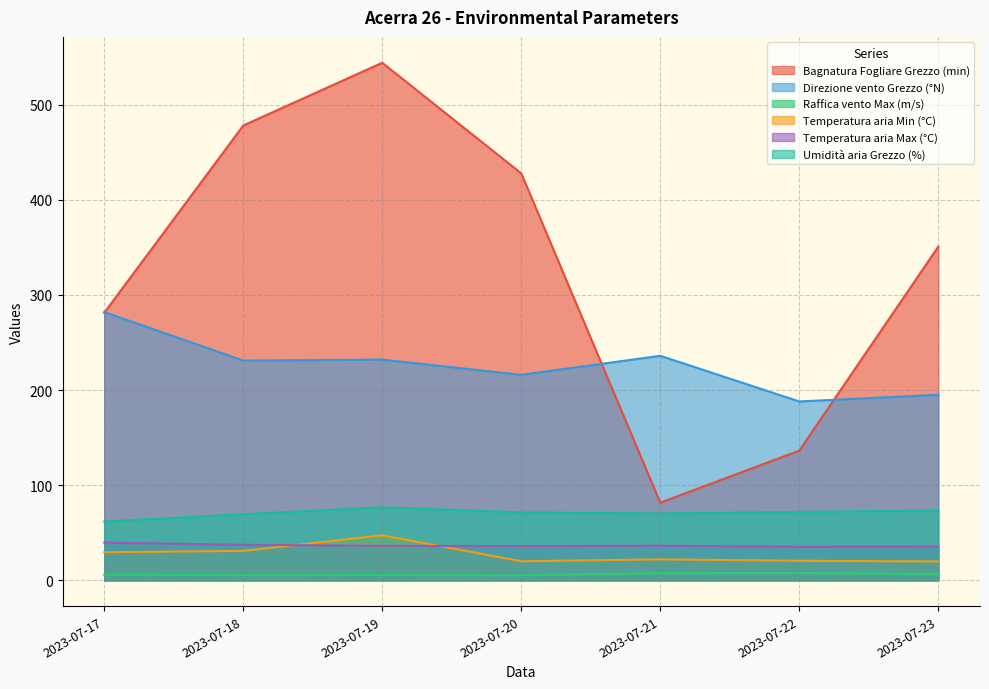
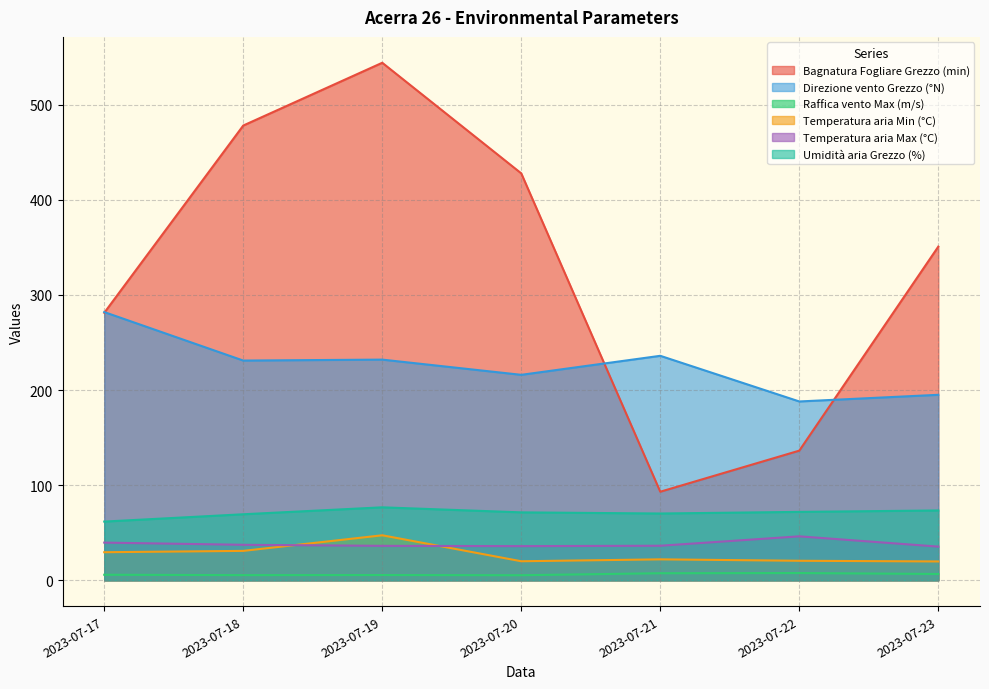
  {
    "Bagnatura Fogliare Grezzo (min)": {
      "2023-07-18": 480,
      "2023-07-19": 540,
      "2023-07-20": 430,
-     "2023-07-21": 80,
+     "2023-07-21": 90,
      "2023-07-22": 140,
      "2023-07-23": 350
    },
    "Direzione vento Grezzo (°N)": {
      "2023-07-18": 230,
      "2023-07-19": 230,
      "2023-07-20": 220,
      "2023-07-21": 240,
      "2023-07-22": 190,
      "2023-07-23": 200
    },
    "Temperatura aria Min (°C)": {
      "2023-07-17": 30,
      "2023-07-18": 30,
      "2023-07-19": 50,
      "2023-07-20": 20,
      "2023-07-21": 20,
      "2023-07-22": 20,
      "2023-07-23": 20
    },
    "Temperatura aria Max (°C)": {
      "2023-07-17": 40,
      "2023-07-18": 40,
      "2023-07-19": 40,
      "2023-07-20": 40,
      "2023-07-21": 40,
-     "2023-07-22": 40,
+     "2023-07-22": 50,
      "2023-07-23": 40
    }
  }
